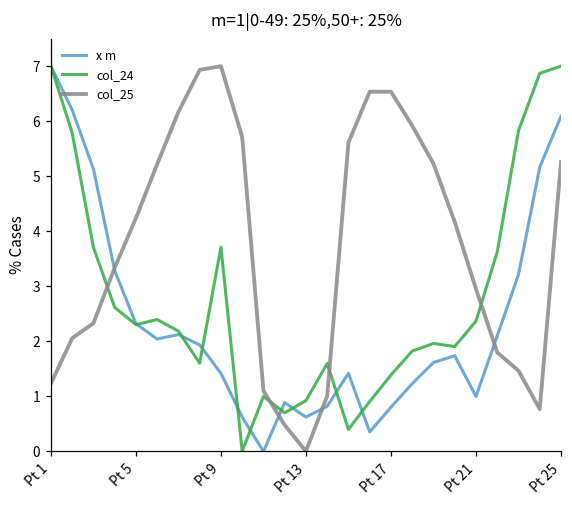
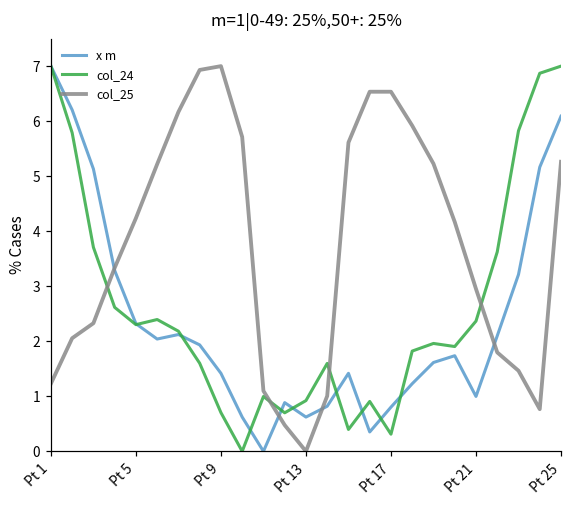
  {
    "x m": {
      "Pt 9": 1.4,
      "Pt 13": 0.6,
      "Pt 17": 0.8,
      "Pt 21": 1.0,
      "Pt 25": 6.1
    },
    "col_24": {
-     "Pt 9": 3.7,
+     "Pt 9": 0.7,
      "Pt 13": 0.9,
-     "Pt 17": 1.4,
+     "Pt 17": 0.3,
      "Pt 21": 2.4,
      "Pt 25": 7.0
    },
    "col_25": {
      "Pt 1": 1.2,
      "Pt 5": 4.2,
      "Pt 9": 7.0,
      "Pt 13": 0.0,
      "Pt 17": 6.5,
      "Pt 21": 3.0,
      "Pt 25": 5.3
    }
  }
